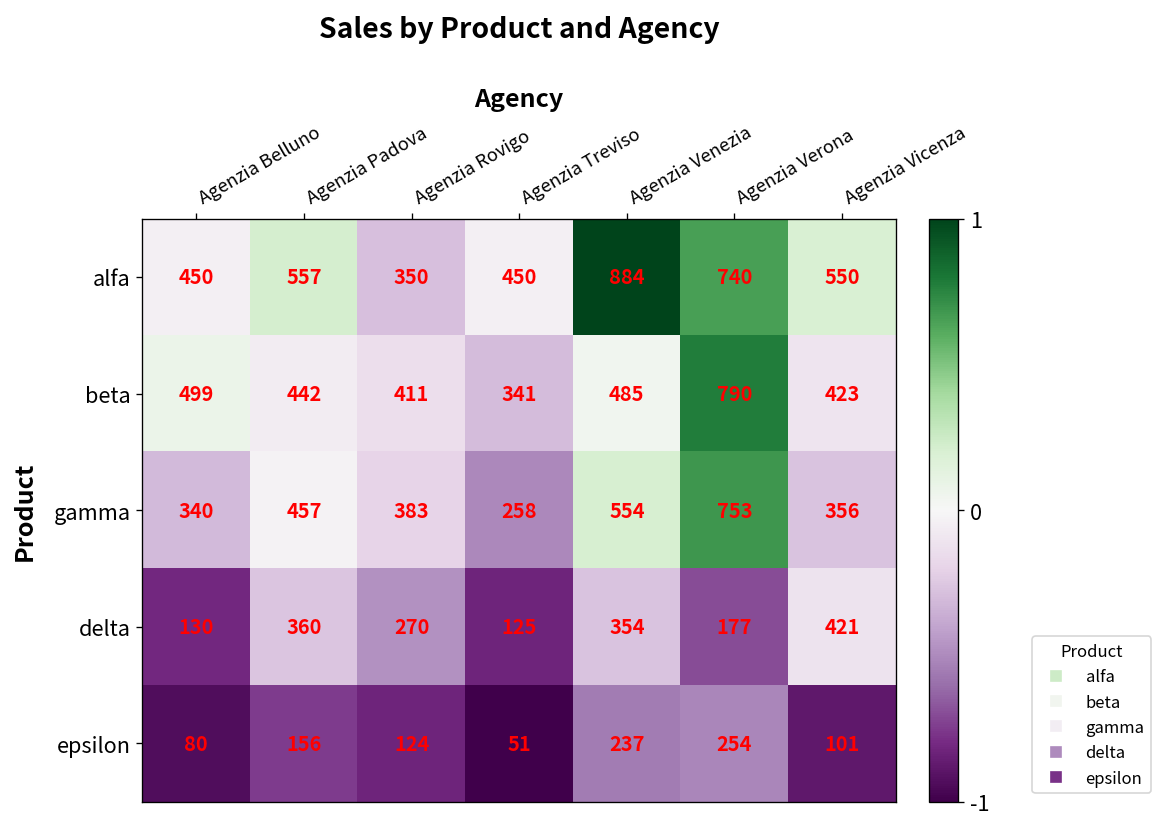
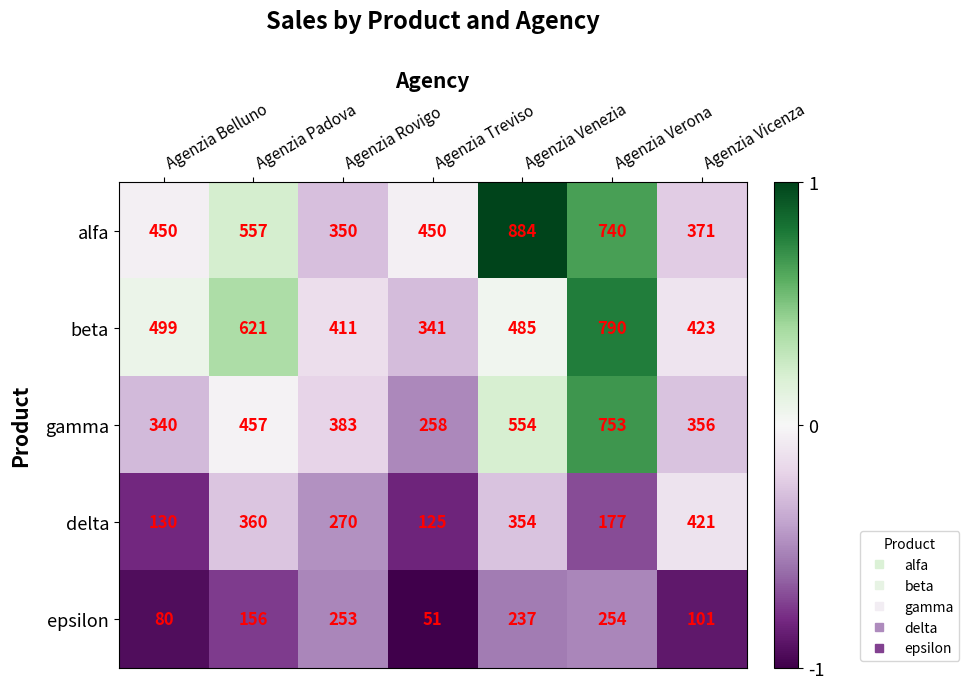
  {
    "alfa": {
      "Agenzia Belluno": 450,
      "Agenzia Padova": 557,
      "Agenzia Rovigo": 350,
      "Agenzia Treviso": 450,
      "Agenzia Venezia": 884,
      "Agenzia Verona": 740,
-     "Agenzia Vicenza": 550
+     "Agenzia Vicenza": 371
    },
    "beta": {
      "Agenzia Belluno": 499,
-     "Agenzia Padova": 442,
+     "Agenzia Padova": 621,
      "Agenzia Rovigo": 411,
      "Agenzia Treviso": 341,
      "Agenzia Venezia": 485,
      "Agenzia Verona": 790,
      "Agenzia Vicenza": 423
    },
    "gamma": {
      "Agenzia Belluno": 340,
      "Agenzia Padova": 457,
      "Agenzia Rovigo": 383,
      "Agenzia Treviso": 258,
      "Agenzia Venezia": 554,
      "Agenzia Verona": 753,
      "Agenzia Vicenza": 356
    },
    "delta": {
      "Agenzia Belluno": 130,
      "Agenzia Padova": 360,
      "Agenzia Rovigo": 270,
      "Agenzia Treviso": 125,
      "Agenzia Venezia": 354,
      "Agenzia Verona": 177,
      "Agenzia Vicenza": 421
    },
    "epsilon": {
      "Agenzia Belluno": 80,
      "Agenzia Padova": 156,
-     "Agenzia Rovigo": 124,
+     "Agenzia Rovigo": 253,
      "Agenzia Treviso": 51,
      "Agenzia Venezia": 237,
      "Agenzia Verona": 254,
      "Agenzia Vicenza": 101
    }
  }
